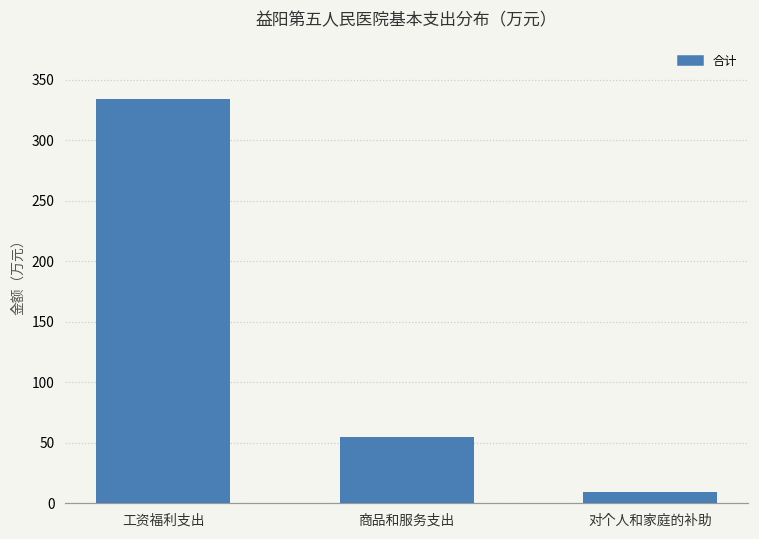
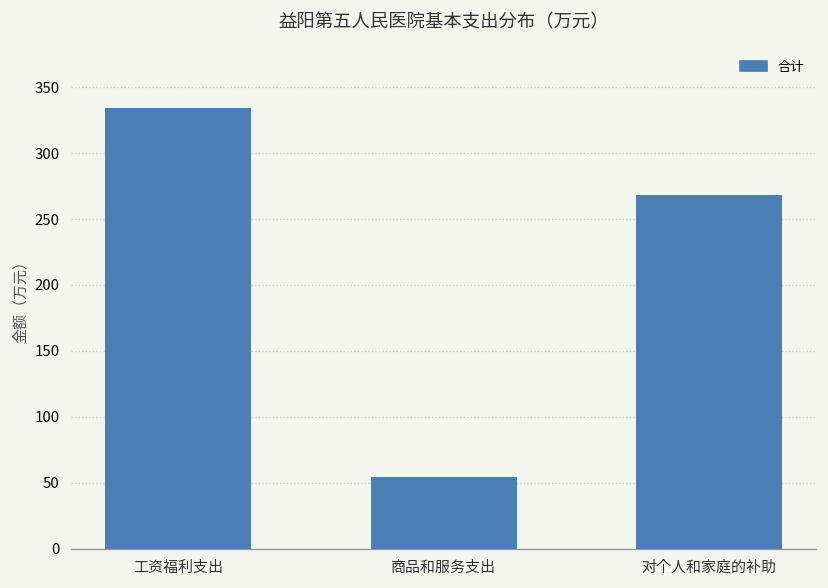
  {
    "工资福利支出": 334,
    "商品和服务支出": 55,
-   "对个人和家庭的补助": 9
+   "对个人和家庭的补助": 268
  }
